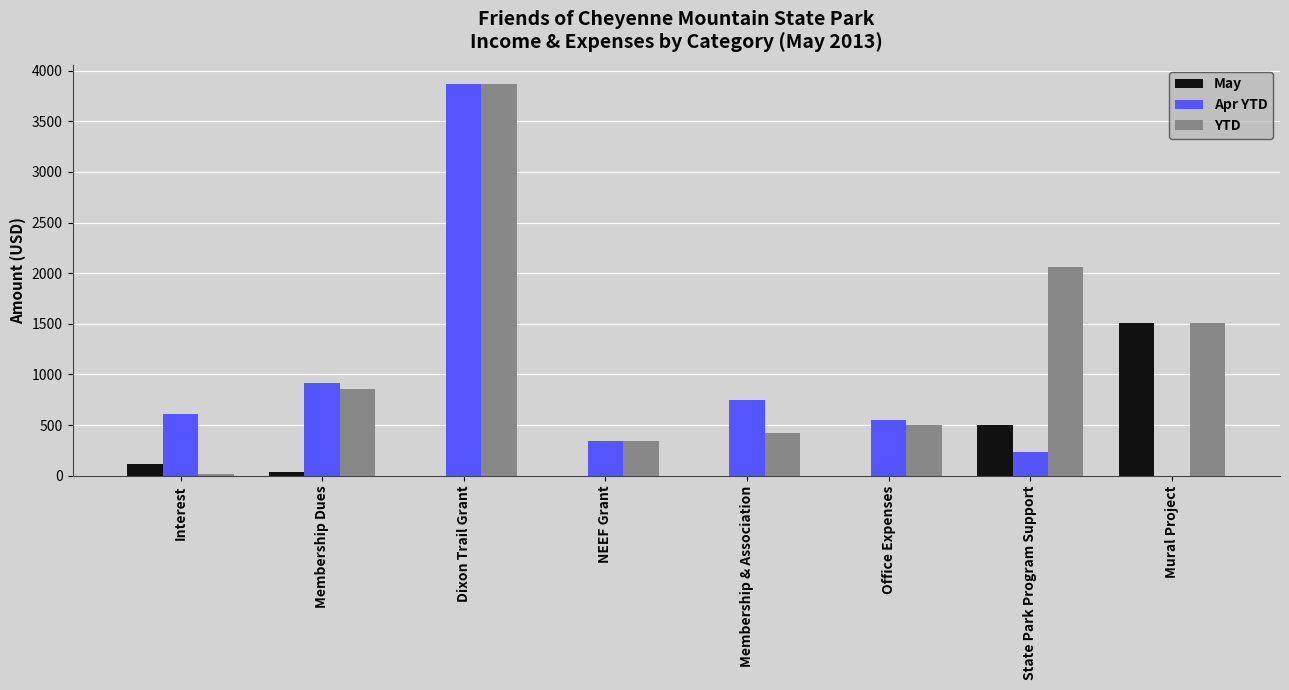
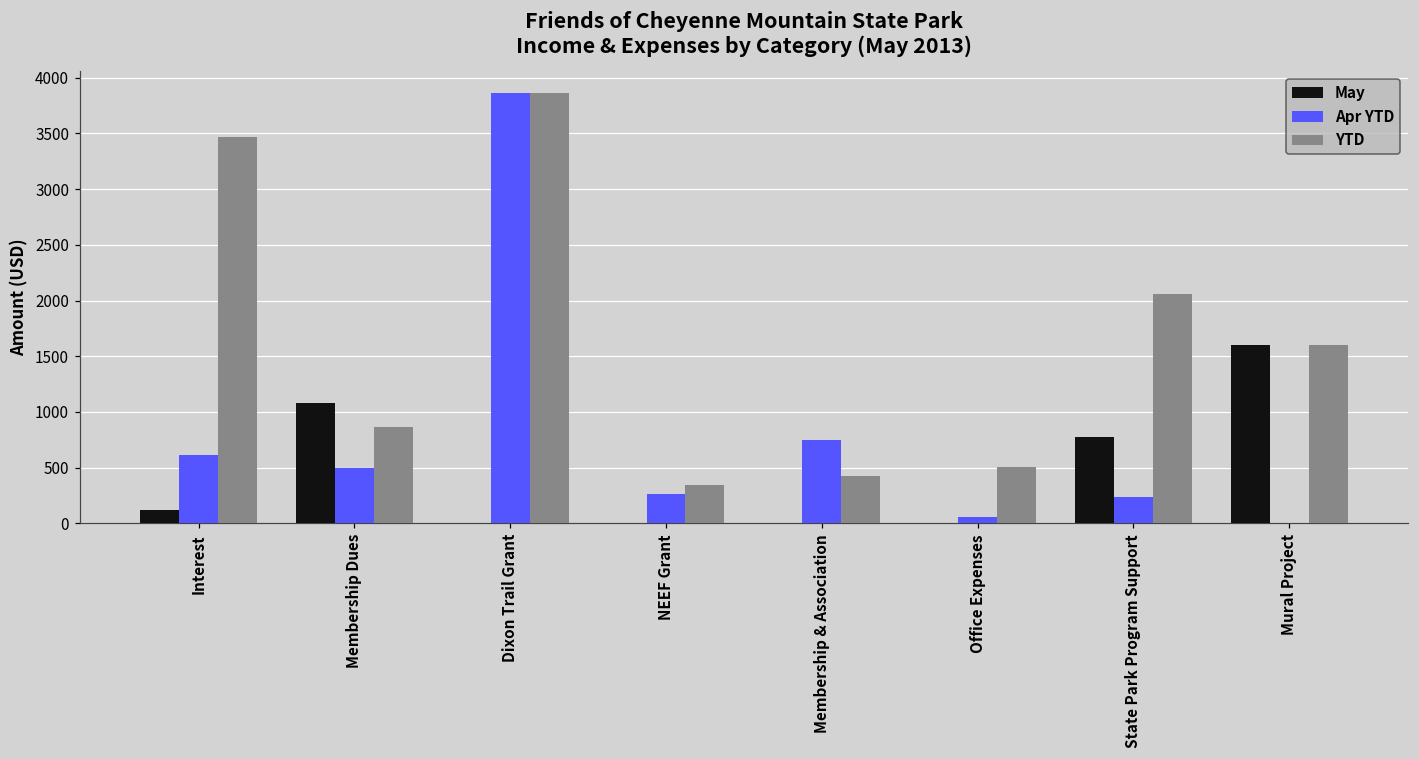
  {
    "May": {
      "Interest": 120,
-     "Membership Dues": 40,
+     "Membership Dues": 1080,
      "Dixon Trail Grant": 0,
      "NEEF Grant": 0,
      "Membership & Association": 0,
      "Office Expenses": 0,
-     "State Park Program Support": 510,
-     "Mural Project": 1510
+     "State Park Program Support": 770,
+     "Mural Project": 1600
    },
    "Apr YTD": {
      "Interest": 610,
-     "Membership Dues": 920,
+     "Membership Dues": 500,
      "Dixon Trail Grant": 3860,
-     "NEEF Grant": 340,
+     "NEEF Grant": 260,
      "Membership & Association": 750,
-     "Office Expenses": 550,
+     "Office Expenses": 50,
      "State Park Program Support": 240,
      "Mural Project": 0
    },
    "YTD": {
-     "Interest": 20,
+     "Interest": 3470,
      "Membership Dues": 860,
      "Dixon Trail Grant": 3860,
      "NEEF Grant": 340,
      "Membership & Association": 430,
      "Office Expenses": 500,
      "State Park Program Support": 2060,
-     "Mural Project": 1510
+     "Mural Project": 1600
    }
  }
